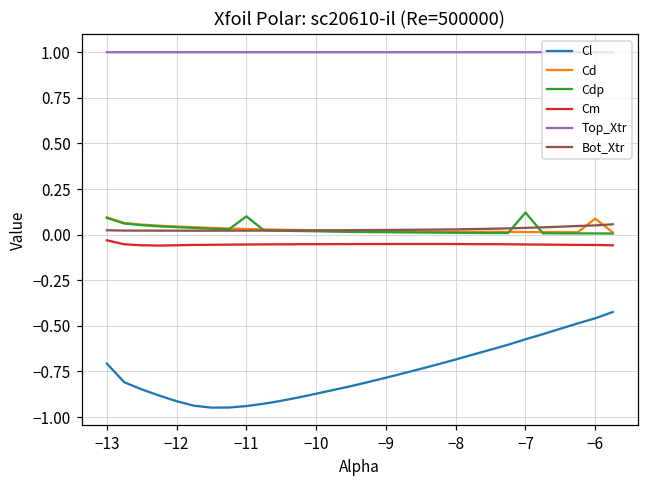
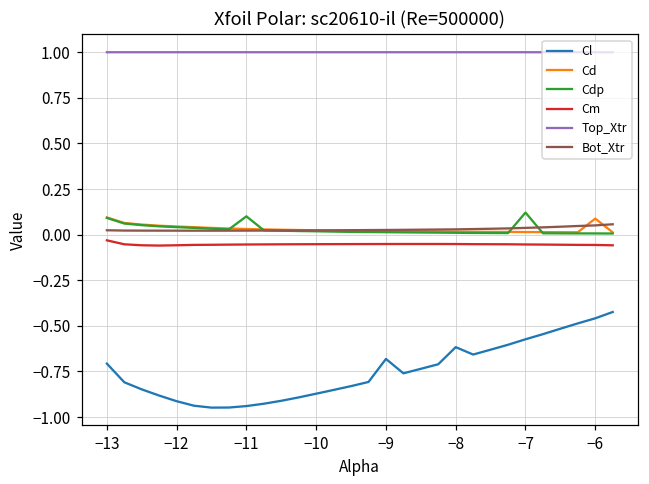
  {
    "Cl": {
      "−13": -0.71,
      "−12": -0.91,
      "−11": -0.94,
      "−10": -0.87,
-     "−9": -0.78,
-     "−8": -0.68,
+     "−9": -0.68,
+     "−8": -0.62,
      "−7": -0.57
    },
    "Cd": {
      "−7": 0.01,
      "−6": 0.09
    },
    "Cdp": {
      "−11": 0.10,
      "−7": 0.12,
      "−6": 0.01
    },
    "Cm": {
      "−13": -0.03,
      "−12": -0.06,
      "−11": -0.05,
      "−10": -0.05,
      "−9": -0.05,
      "−8": -0.05,
      "−7": -0.05,
      "−6": -0.06
    },
    "Top_Xtr": {
      "−13": 1.00,
      "−12": 1.00,
      "−11": 1.00,
      "−10": 1.00,
      "−9": 1.00,
      "−8": 1.00,
      "−7": 1.00,
      "−6": 1.00
    },
    "Bot_Xtr": {
      "−13": 0.02,
      "−12": 0.02,
      "−7": 0.04,
      "−6": 0.05
    }
  }
